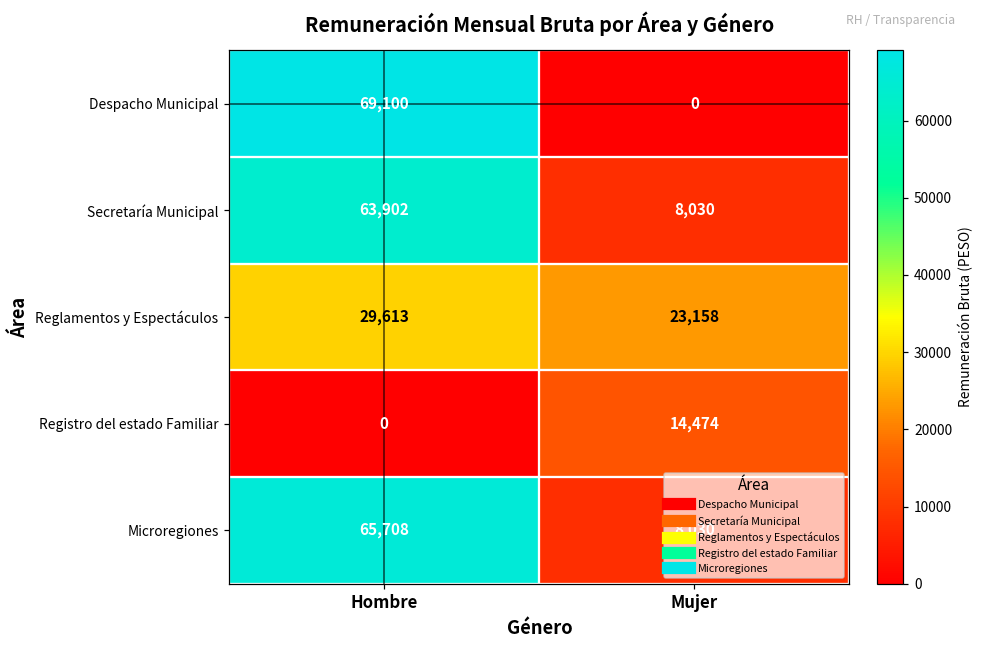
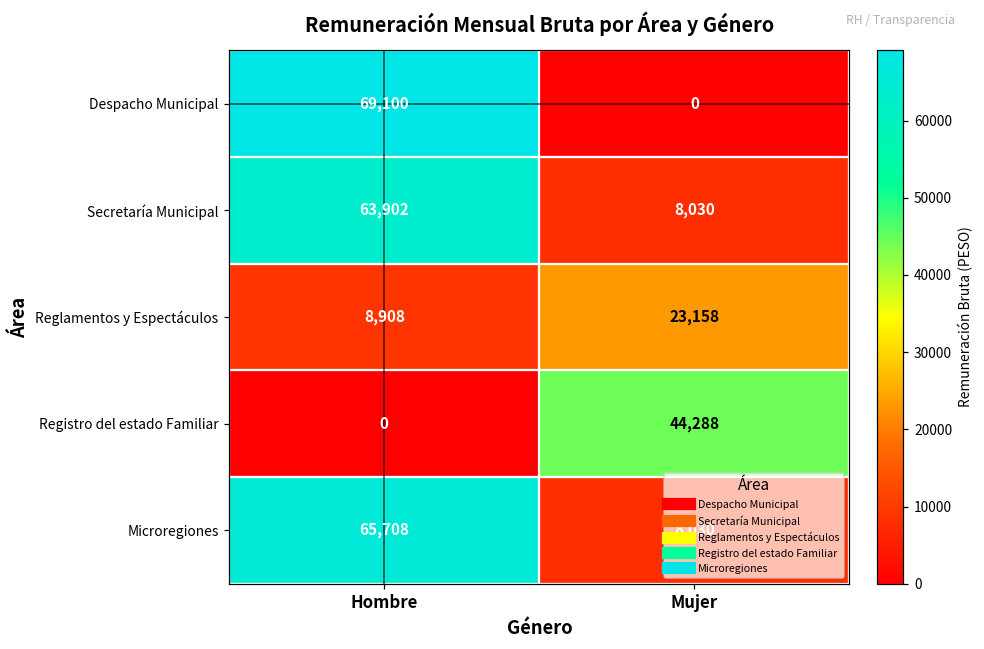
  {
    "Despacho Municipal": {
      "Hombre": "69,100",
      "Mujer": "0"
    },
    "Secretaría Municipal": {
      "Hombre": "63,902",
      "Mujer": "8,030"
    },
    "Reglamentos y Espectáculos": {
-     "Hombre": "29,613",
+     "Hombre": "8,908",
      "Mujer": "23,158"
    },
    "Registro del estado Familiar": {
      "Hombre": "0",
-     "Mujer": "14,474"
+     "Mujer": "44,288"
    },
    "Microregiones": {
      "Hombre": "65,708"
    }
  }
